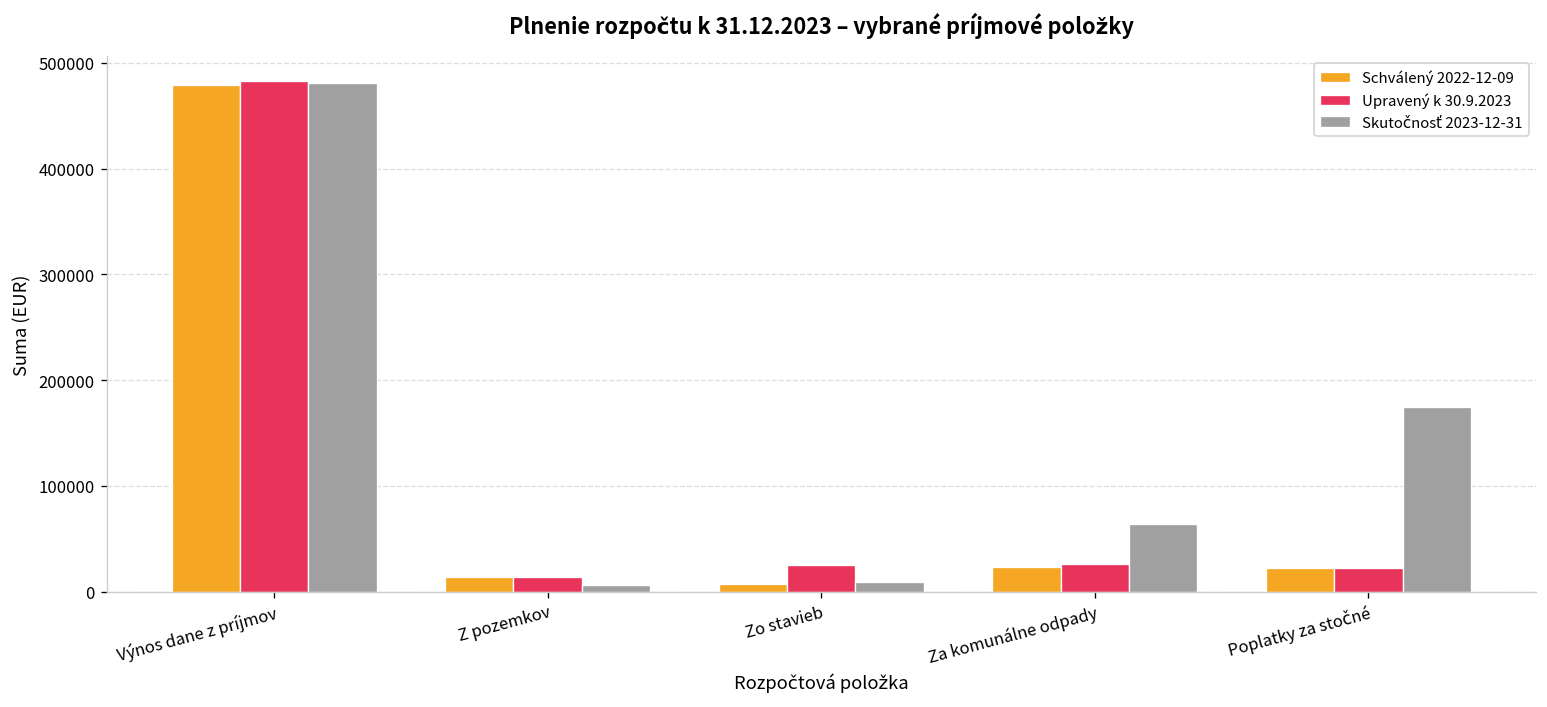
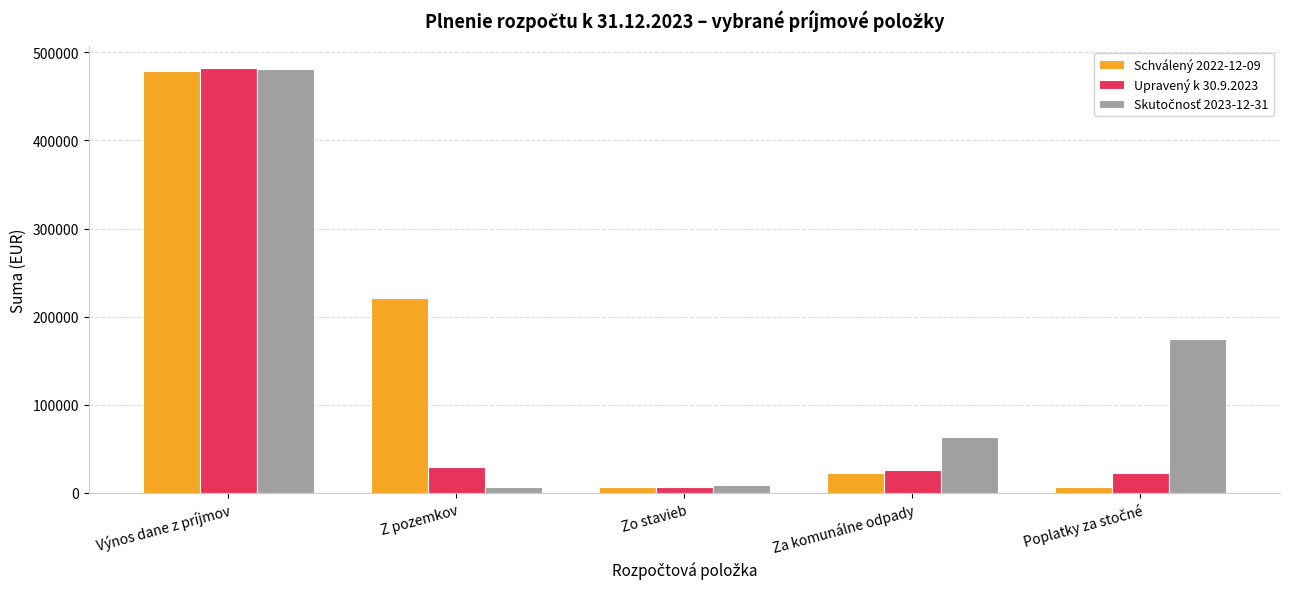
  {
    "Schválený 2022-12-09": {
      "Výnos dane z príjmov": 480000,
-     "Z pozemkov": 10000,
+     "Z pozemkov": 220000,
      "Zo stavieb": 10000,
      "Za komunálne odpady": 20000,
-     "Poplatky za stočné": 20000
+     "Poplatky za stočné": 10000
    },
    "Upravený k 30.9.2023": {
      "Výnos dane z príjmov": 480000,
-     "Z pozemkov": 10000,
-     "Zo stavieb": 20000,
+     "Z pozemkov": 30000,
+     "Zo stavieb": 10000,
      "Za komunálne odpady": 30000,
      "Poplatky za stočné": 20000
    },
    "Skutočnosť 2023-12-31": {
      "Výnos dane z príjmov": 480000,
      "Z pozemkov": 10000,
      "Zo stavieb": 10000,
      "Za komunálne odpady": 60000,
      "Poplatky za stočné": 170000
    }
  }
